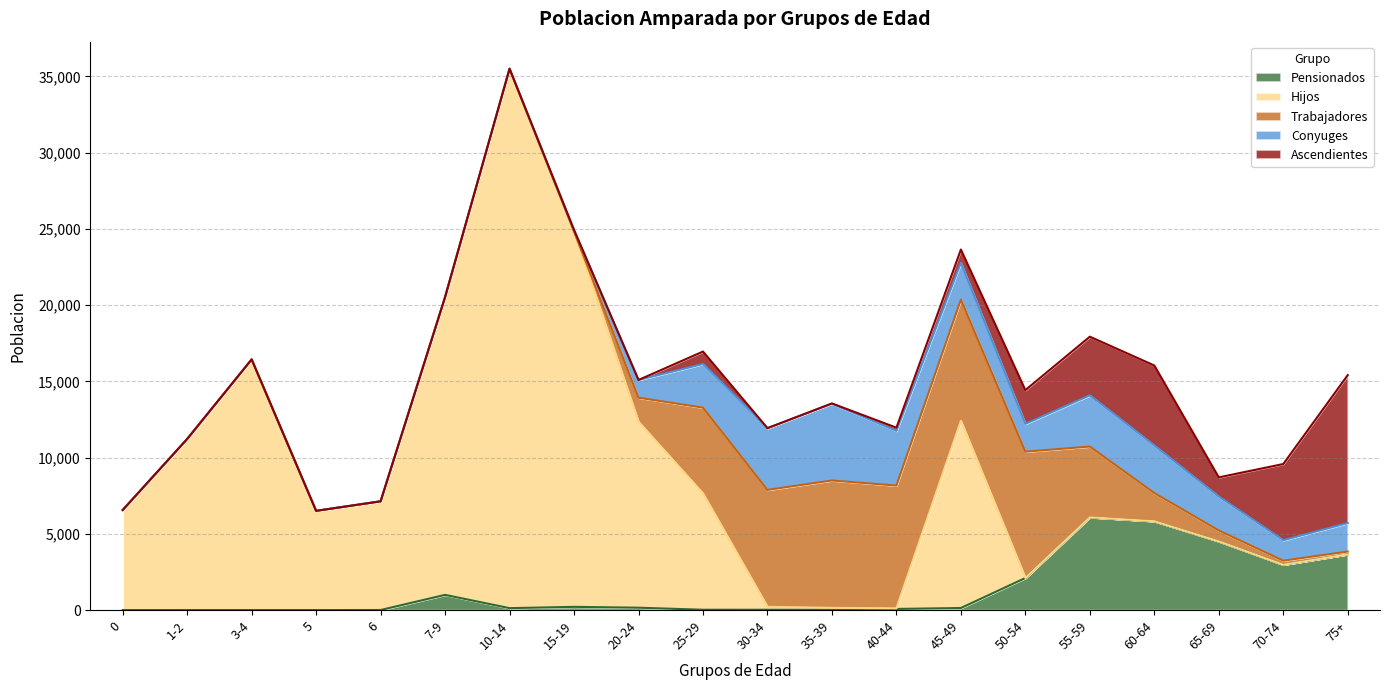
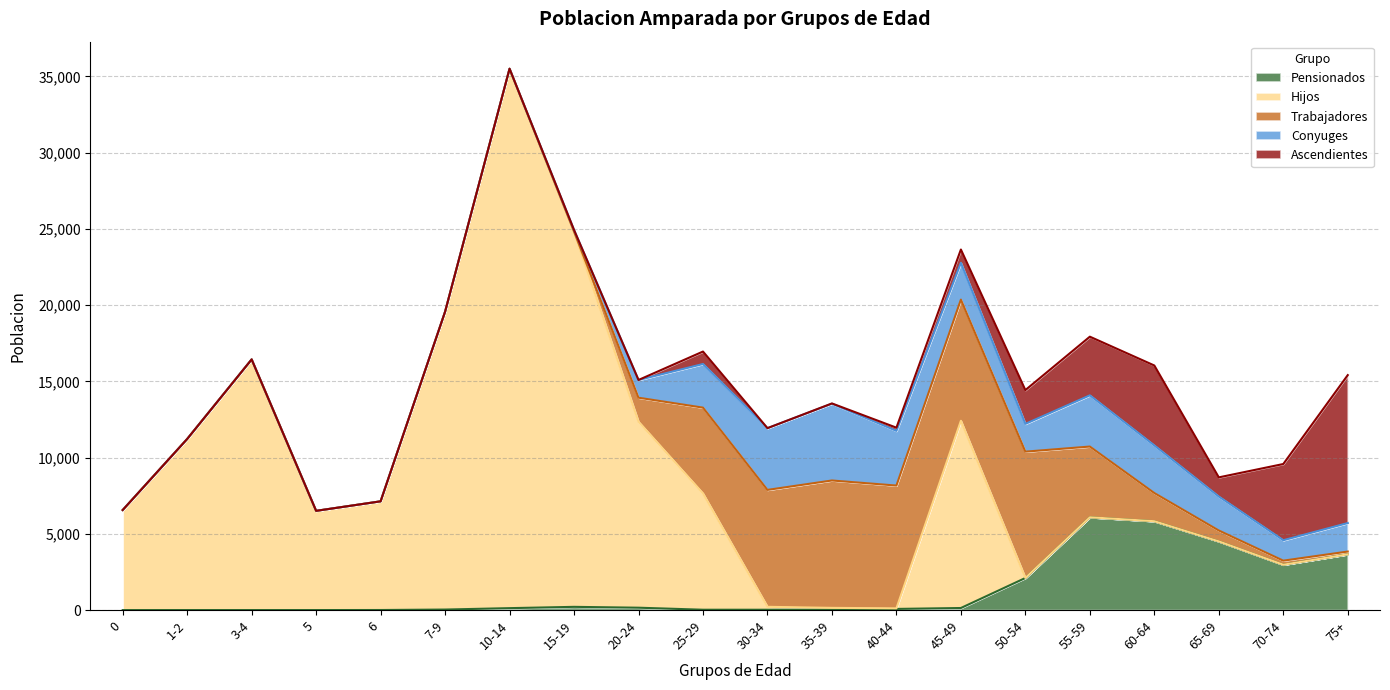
  {
    "Pensionados": {
      "0": "0",
      "1-2": "0",
      "3-4": "0",
      "5": "0",
      "6": "0",
-     "7-9": "1,000",
+     "7-9": "0",
      "10-14": "100",
      "15-19": "200",
      "20-24": "200",
      "25-29": "0",
      "30-34": "0",
      "45-49": "100"
    },
    "Hijos": {
      "20-24": "12,200",
      "25-29": "7,600",
      "30-34": "200",
      "45-49": "12,300"
    },
    "Trabajadores": {
      "20-24": "1,600",
      "25-29": "5,600",
      "30-34": "7,700",
      "35-39": "8,400",
      "40-44": "8,100",
      "45-49": "7,900",
      "50-54": "8,300",
      "55-59": "4,600",
      "60-64": "1,800",
      "65-69": "700",
      "70-74": "300",
      "75+": "200"
    },
    "Conyuges": {
      "25-29": "2,900",
      "40-44": "3,600",
      "45-49": "2,400",
      "50-54": "1,800",
      "55-59": "3,400",
      "60-64": "3,100",
      "65-69": "2,200",
      "70-74": "1,300",
      "75+": "1,900"
    },
    "Ascendientes": {
      "25-29": "800",
      "40-44": "200",
      "45-49": "900",
      "50-54": "2,200",
      "55-59": "3,800",
      "60-64": "5,200",
      "65-69": "1,300",
      "70-74": "5,000",
      "75+": "9,700"
    }
  }
